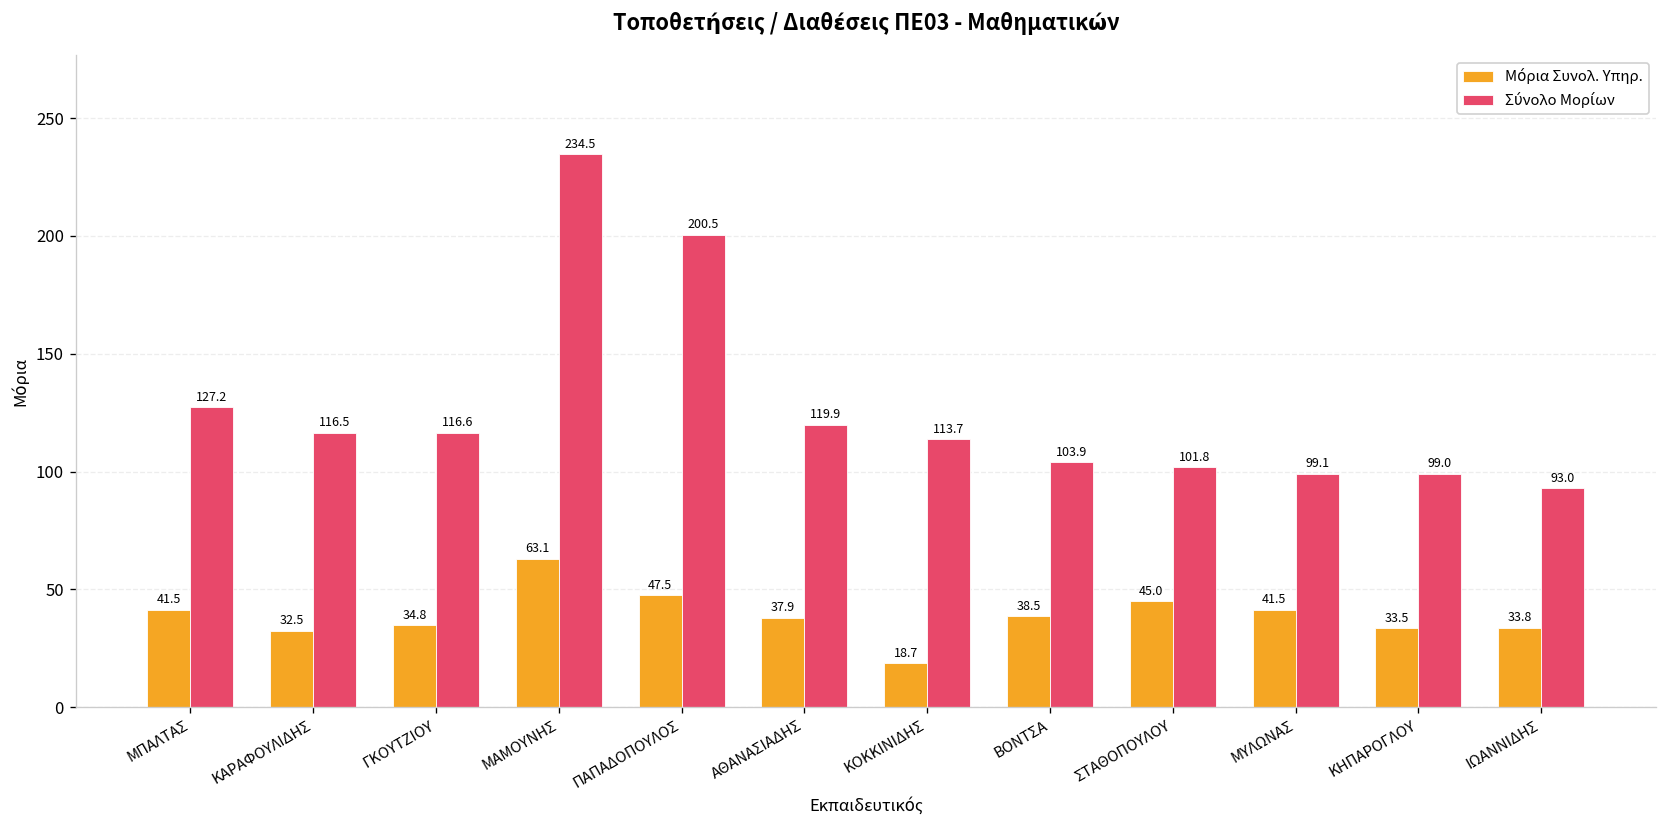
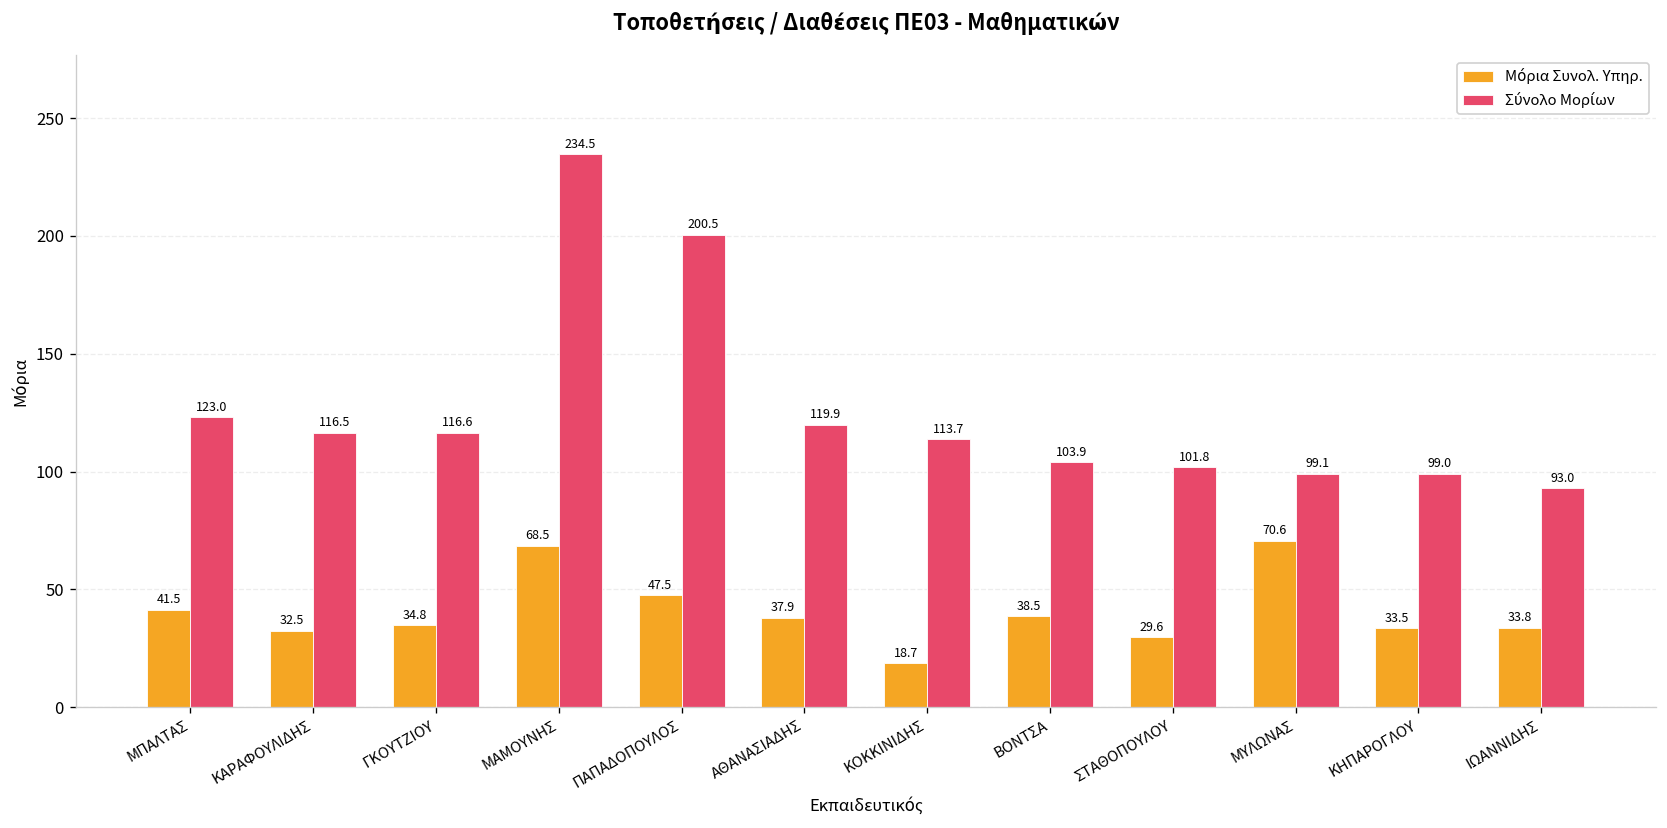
  {
    "Μόρια Συνολ. Υπηρ.": {
      "ΜΠΑΛΤΑΣ": 41.5,
      "ΚΑΡΑΦΟΥΛΙΔΗΣ": 32.5,
      "ΓΚΟΥΤΖΙΟΥ": 34.8,
-     "ΜΑΜΟΥΝΗΣ": 63.1,
+     "ΜΑΜΟΥΝΗΣ": 68.5,
      "ΠΑΠΑΔΟΠΟΥΛΟΣ": 47.5,
      "ΑΘΑΝΑΣΙΑΔΗΣ": 37.9,
      "ΚΟΚΚΙΝΙΔΗΣ": 18.7,
      "ΒΟΝΤΣΑ": 38.5,
-     "ΣΤΑΘΟΠΟΥΛΟΥ": 45.0,
-     "ΜΥΛΩΝΑΣ": 41.5,
+     "ΣΤΑΘΟΠΟΥΛΟΥ": 29.6,
+     "ΜΥΛΩΝΑΣ": 70.6,
      "ΚΗΠΑΡΟΓΛΟΥ": 33.5,
      "ΙΩΑΝΝΙΔΗΣ": 33.8
    },
    "Σύνολο Μορίων": {
-     "ΜΠΑΛΤΑΣ": 127.2,
+     "ΜΠΑΛΤΑΣ": 123.0,
      "ΚΑΡΑΦΟΥΛΙΔΗΣ": 116.5,
      "ΓΚΟΥΤΖΙΟΥ": 116.6,
      "ΜΑΜΟΥΝΗΣ": 234.5,
      "ΠΑΠΑΔΟΠΟΥΛΟΣ": 200.5,
      "ΑΘΑΝΑΣΙΑΔΗΣ": 119.9,
      "ΚΟΚΚΙΝΙΔΗΣ": 113.7,
      "ΒΟΝΤΣΑ": 103.9,
      "ΣΤΑΘΟΠΟΥΛΟΥ": 101.8,
      "ΜΥΛΩΝΑΣ": 99.1,
      "ΚΗΠΑΡΟΓΛΟΥ": 99.0,
      "ΙΩΑΝΝΙΔΗΣ": 93.0
    }
  }
